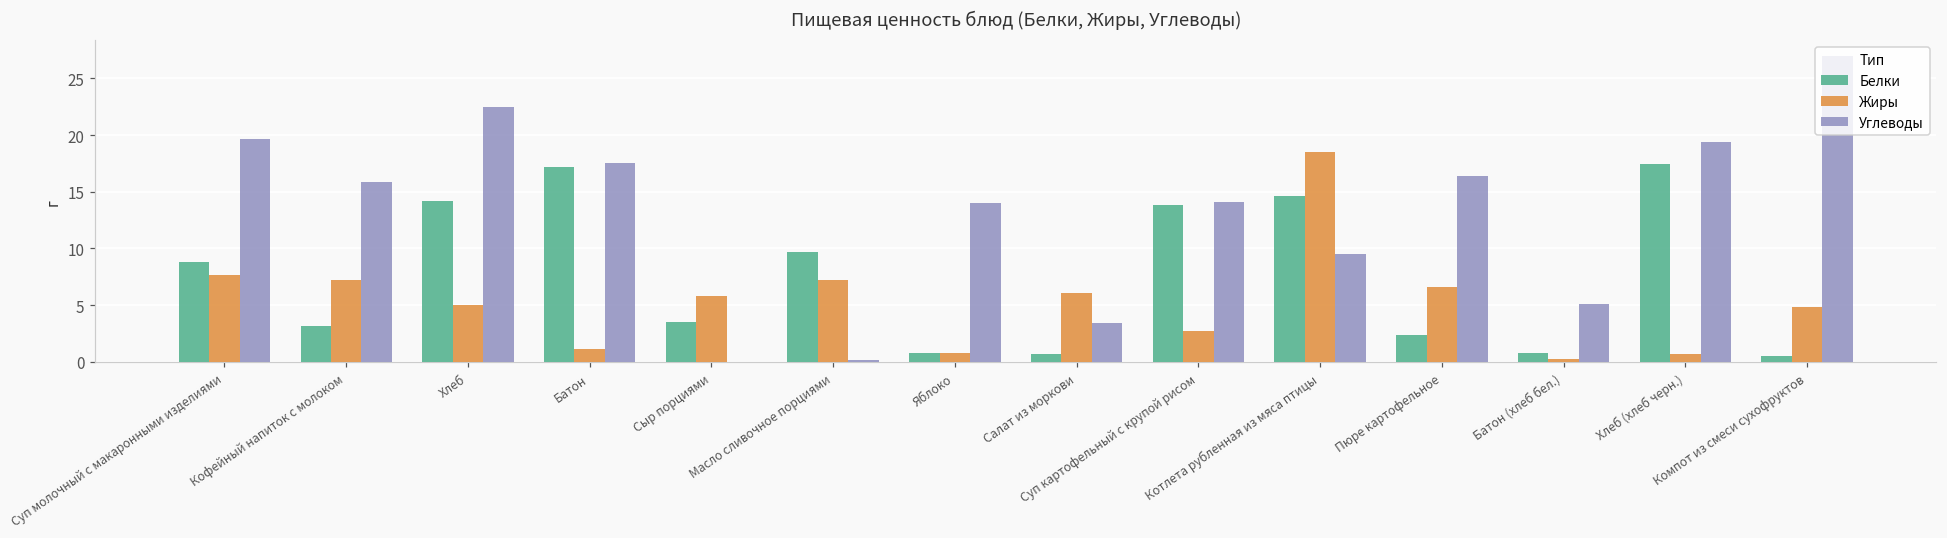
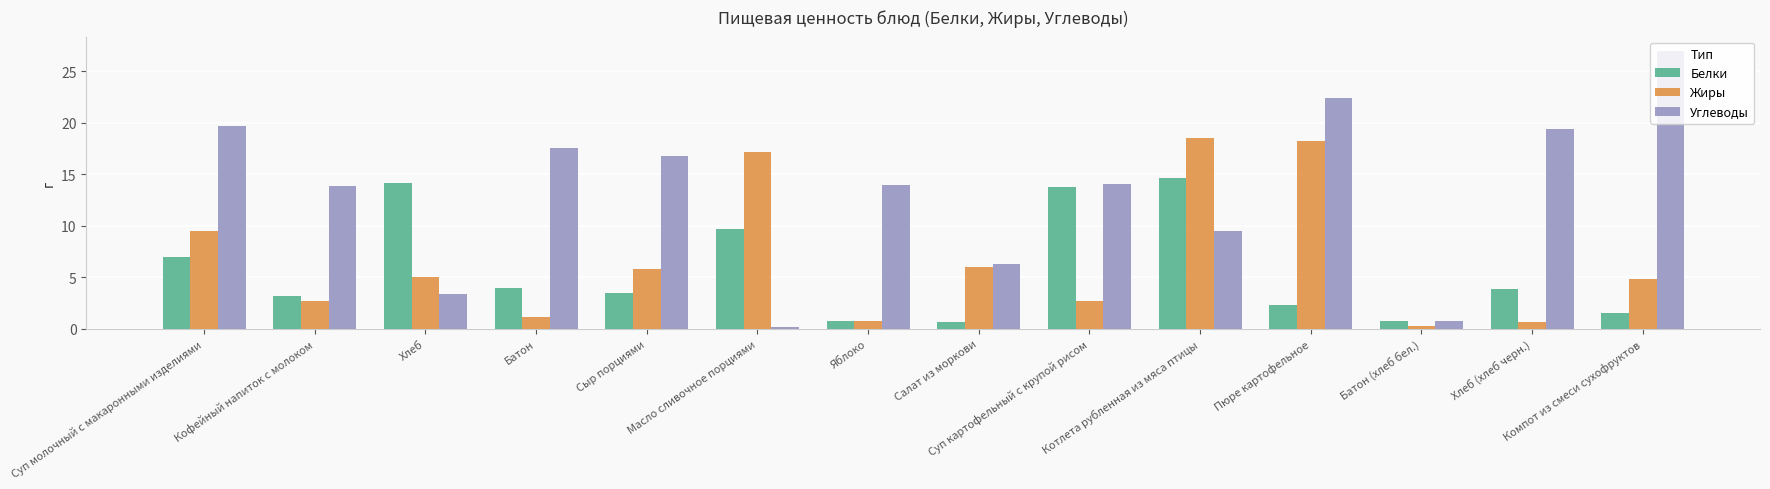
  {
    "Белки": {
-     "Суп молочный с макаронными изделиями": 8.8,
+     "Суп молочный с макаронными изделиями": 7.0,
      "Кофейный напиток с молоком": 3.2,
      "Хлеб": 14.1,
-     "Батон": 17.2,
+     "Батон": 4.0,
      "Сыр порциями": 3.5,
      "Масло сливочное порциями": 9.7,
      "Яблоко": 0.8,
      "Салат из моркови": 0.7,
      "Суп картофельный с крупой рисом": 13.8,
      "Котлета рубленная из мяса птицы": 14.6,
      "Пюре картофельное": 2.3,
      "Батон (хлеб бел.)": 0.8,
-     "Хлеб (хлеб черн.)": 17.5,
-     "Компот из смеси сухофруктов": 0.5
+     "Хлеб (хлеб черн.)": 3.8,
+     "Компот из смеси сухофруктов": 1.5
    },
    "Жиры": {
-     "Суп молочный с макаронными изделиями": 7.7,
-     "Кофейный напиток с молоком": 7.2,
+     "Суп молочный с макаронными изделиями": 9.5,
+     "Кофейный напиток с молоком": 2.7,
      "Хлеб": 5.0,
      "Батон": 1.2,
      "Сыр порциями": 5.8,
-     "Масло сливочное порциями": 7.3,
+     "Масло сливочное порциями": 17.2,
      "Яблоко": 0.8,
      "Салат из моркови": 6.0,
      "Суп картофельный с крупой рисом": 2.7,
      "Котлета рубленная из мяса птицы": 18.5,
-     "Пюре картофельное": 6.6,
+     "Пюре картофельное": 18.2,
      "Батон (хлеб бел.)": 0.3,
      "Хлеб (хлеб черн.)": 0.7,
      "Компот из смеси сухофруктов": 4.8
    },
    "Углеводы": {
      "Суп молочный с макаронными изделиями": 19.6,
-     "Кофейный напиток с молоком": 15.9,
-     "Хлеб": 22.5,
+     "Кофейный напиток с молоком": 13.9,
+     "Хлеб": 3.3,
      "Батон": 17.5,
-     "Сыр порциями": 0.0,
+     "Сыр порциями": 16.8,
      "Яблоко": 14.0,
-     "Салат из моркови": 3.4,
+     "Салат из моркови": 6.2,
      "Суп картофельный с крупой рисом": 14.1,
      "Котлета рубленная из мяса птицы": 9.5,
-     "Пюре картофельное": 16.4,
-     "Батон (хлеб бел.)": 5.1,
+     "Пюре картофельное": 22.4,
+     "Батон (хлеб бел.)": 0.8,
      "Хлеб (хлеб черн.)": 19.4
    }
  }
